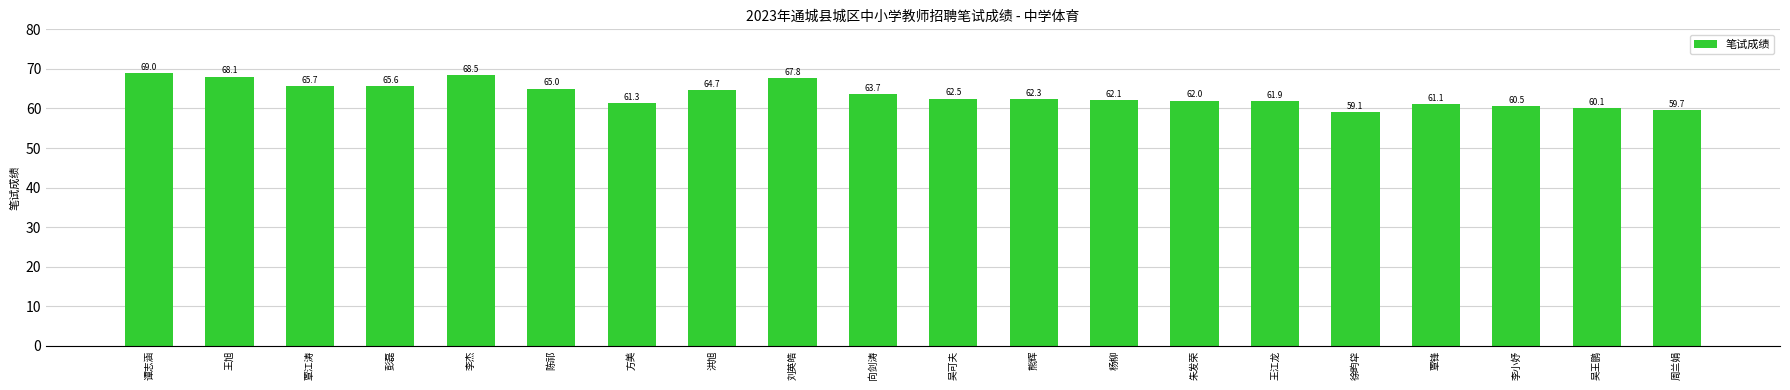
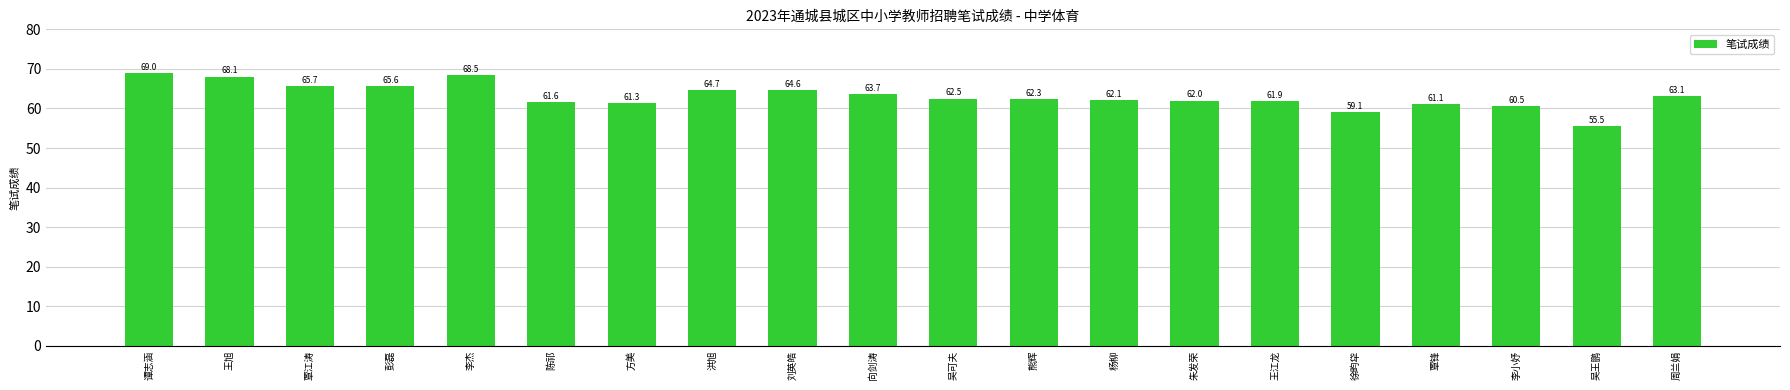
  {
    "谭志涵": 69.0,
    "王旭": 68.1,
    "覃江涛": 65.7,
    "彭磊": 65.6,
    "李杰": 68.5,
-   "陈祁": 65.0,
+   "陈祁": 61.6,
    "方美": 61.3,
    "洪旭": 64.7,
-   "刘英皓": 67.8,
+   "刘英皓": 64.6,
    "向剑涛": 63.7,
    "吴可夫": 62.5,
    "熊辉": 62.3,
    "杨柳": 62.1,
    "朱发荣": 62.0,
    "王江龙": 61.9,
    "徐畇牮": 59.1,
    "覃锋": 61.1,
    "李小妤": 60.5,
-   "吴王鹏": 60.1,
-   "周兰娟": 59.7
+   "吴王鹏": 55.5,
+   "周兰娟": 63.1
  }
